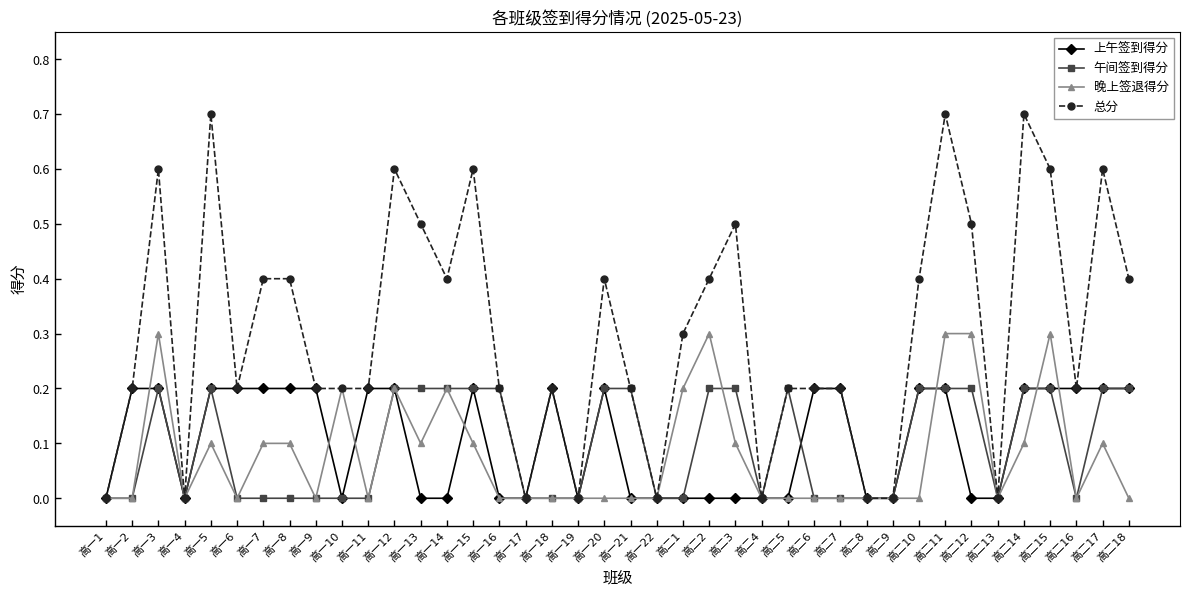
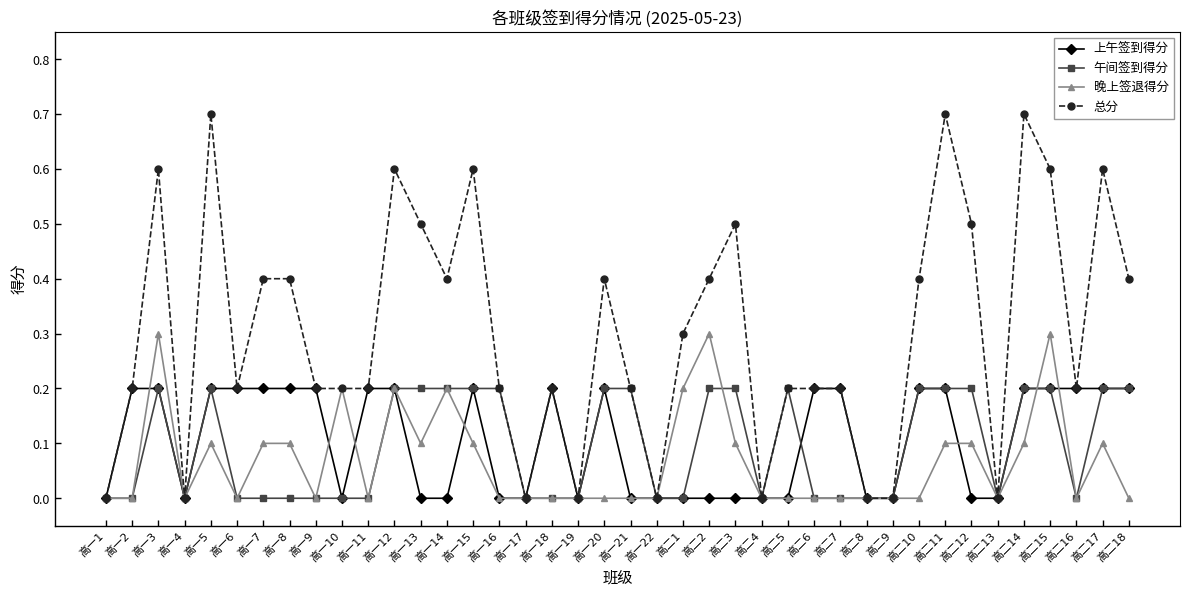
  {
    "晚上签退得分": {
      "高一3": 0.3,
      "高一5": 0.1,
      "高一7": 0.1,
      "高一8": 0.1,
      "高一13": 0.1,
      "高一15": 0.1,
      "高一20": 0.0,
      "高二1": 0.2,
      "高二2": 0.3,
      "高二3": 0.1,
      "高二10": 0.0,
-     "高二11": 0.3,
-     "高二12": 0.3,
+     "高二11": 0.1,
+     "高二12": 0.1,
      "高二14": 0.1,
      "高二15": 0.3,
      "高二17": 0.1,
      "高二18": 0.0
    }
  }
